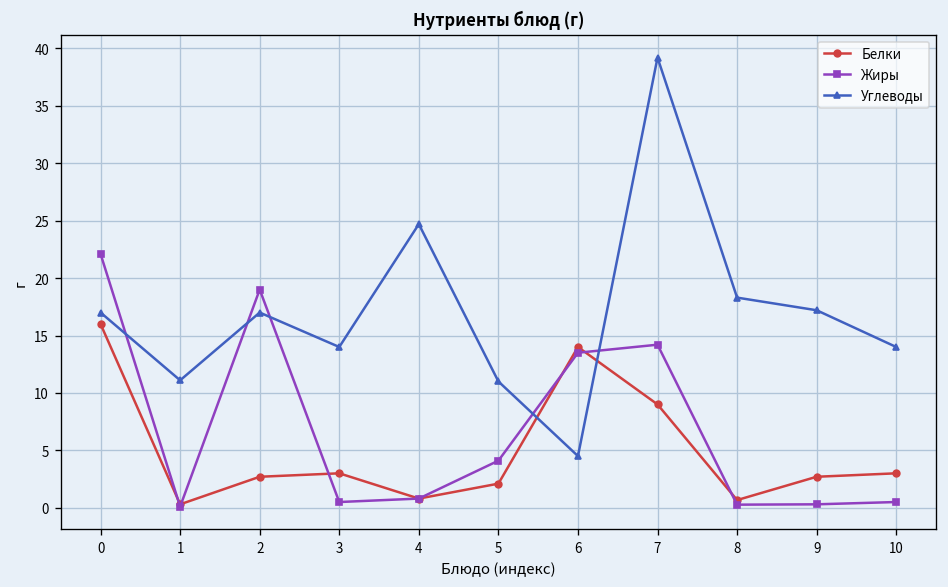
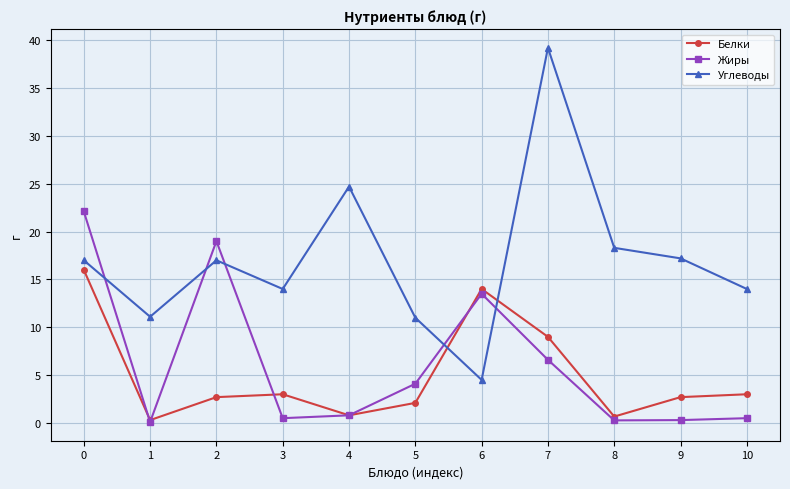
  {
    "Белки": {
      "0": 16,
      "2": 3,
      "3": 3,
      "5": 2,
      "6": 14,
      "7": 9,
      "8": 1,
      "9": 3,
      "10": 3
    },
    "Жиры": {
      "0": 22,
      "2": 19,
      "3": 1,
      "5": 4,
      "6": 14,
-     "7": 14,
+     "7": 7,
      "8": 0,
      "9": 0,
      "10": 1
    },
    "Углеводы": {
      "0": 17,
      "1": 11,
      "2": 17,
      "3": 14,
      "4": 25,
      "5": 11,
      "6": 5,
      "7": 39,
      "8": 18,
      "9": 17,
      "10": 14
    }
  }
